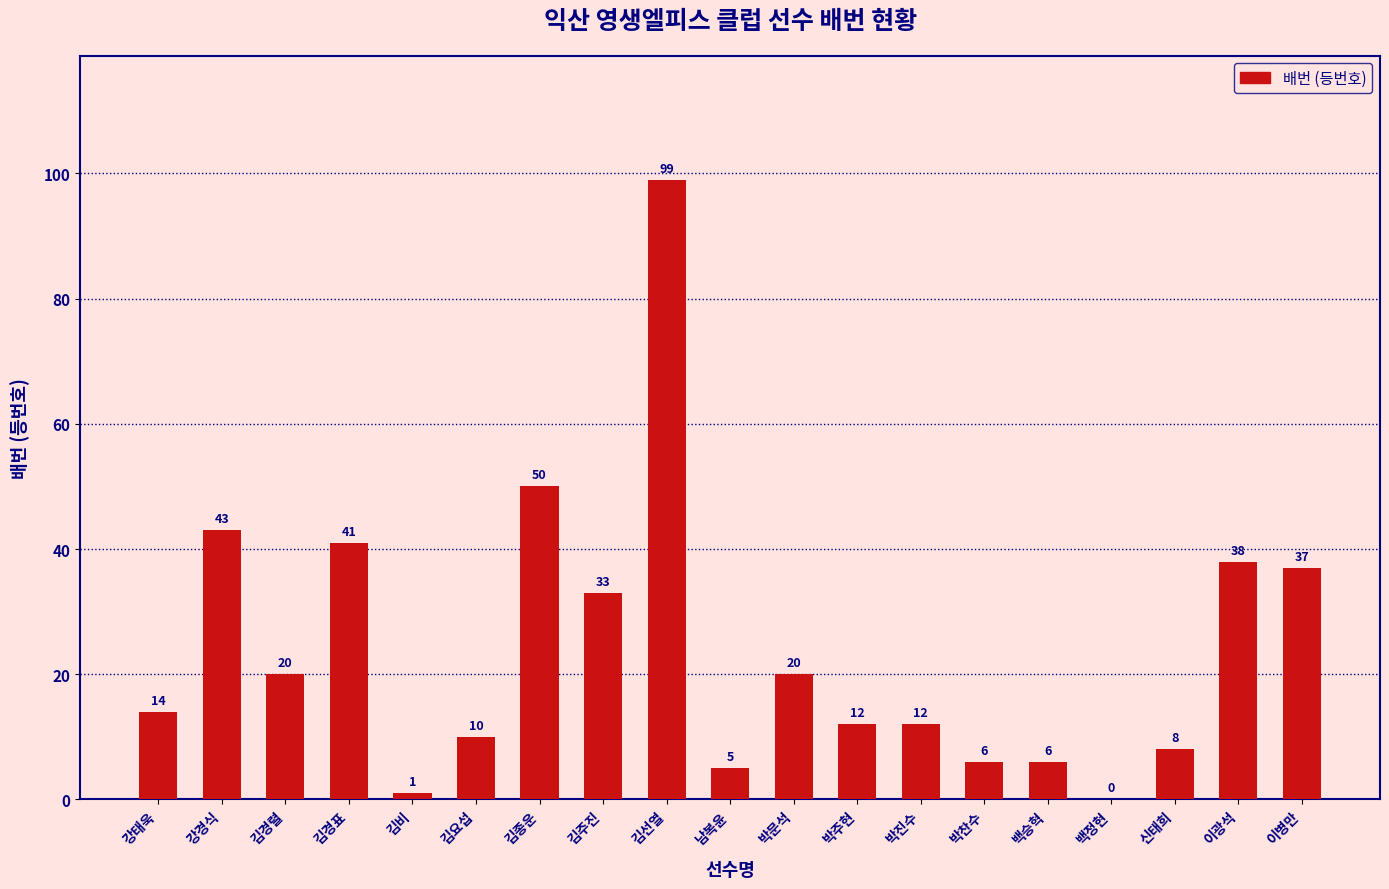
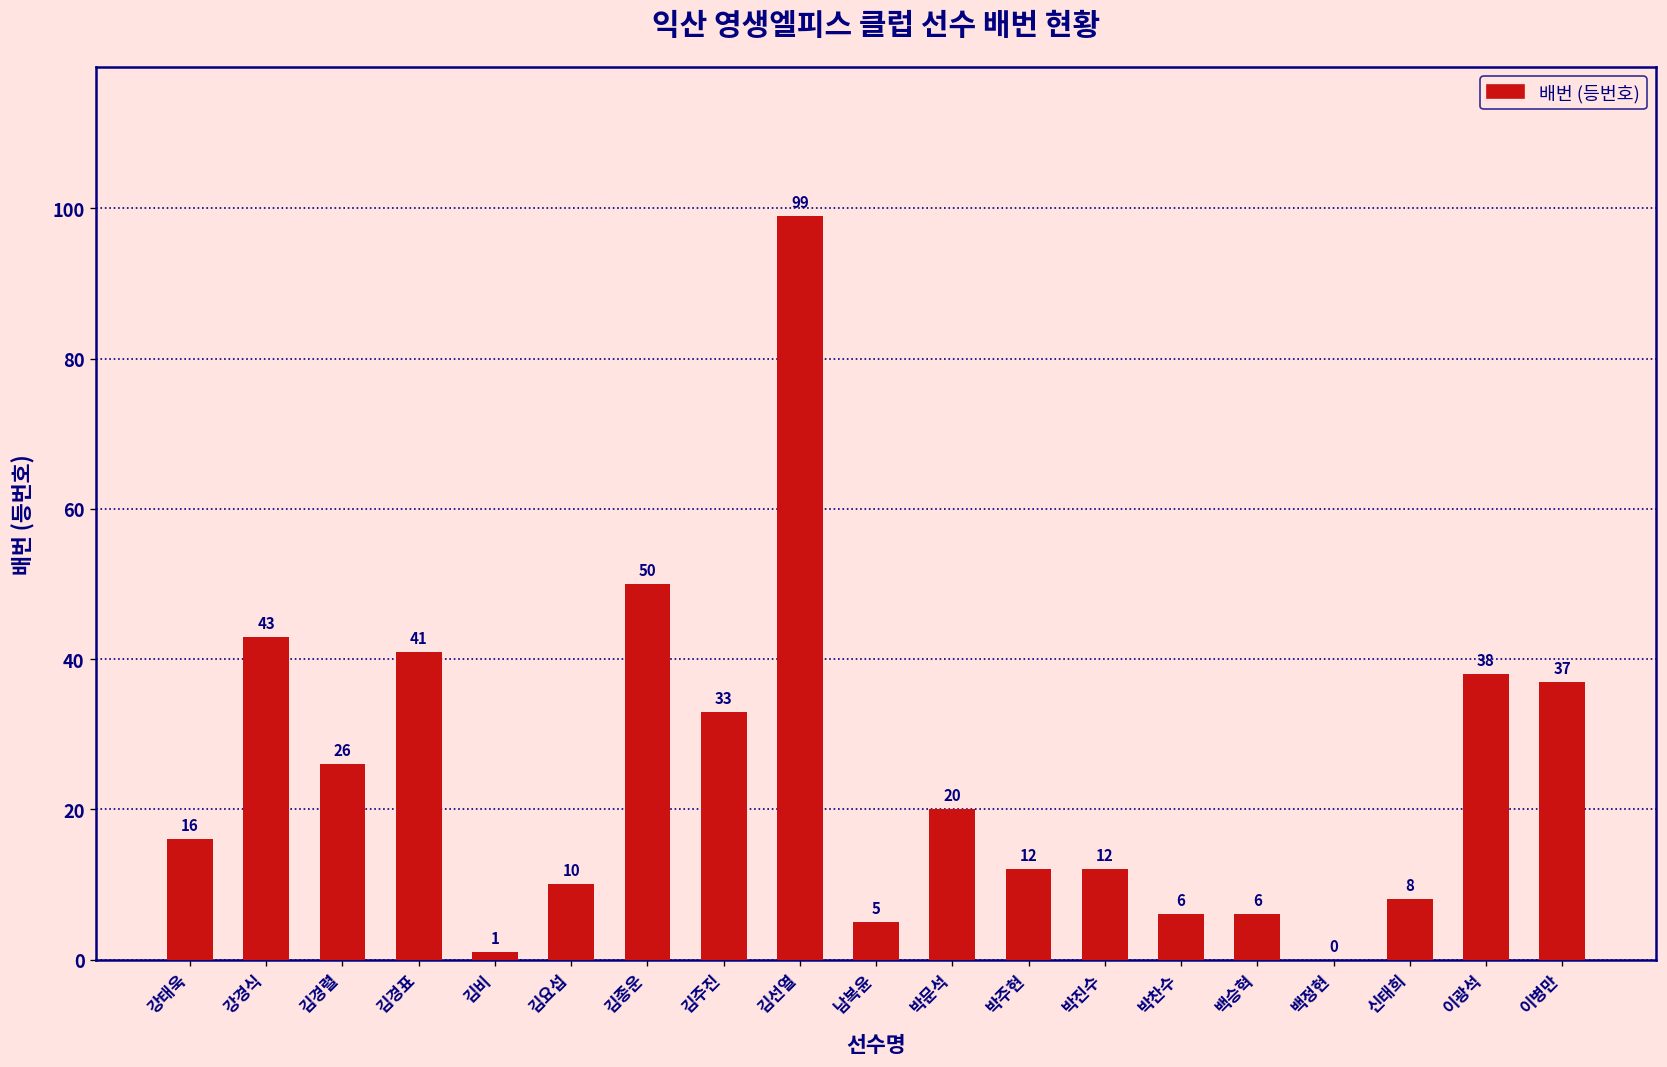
  {
-   "강태욱": 14,
+   "강태욱": 16,
    "강경식": 43,
-   "김경렬": 20,
+   "김경렬": 26,
    "김경표": 41,
    "김비": 1,
    "김요섭": 10,
    "김종운": 50,
    "김주진": 33,
    "김선열": 99,
    "남복윤": 5,
    "박문석": 20,
    "박주현": 12,
    "박진수": 12,
    "박찬수": 6,
    "백승혁": 6,
    "백정현": 0,
    "신태희": 8,
    "이광석": 38,
    "이병만": 37
  }
